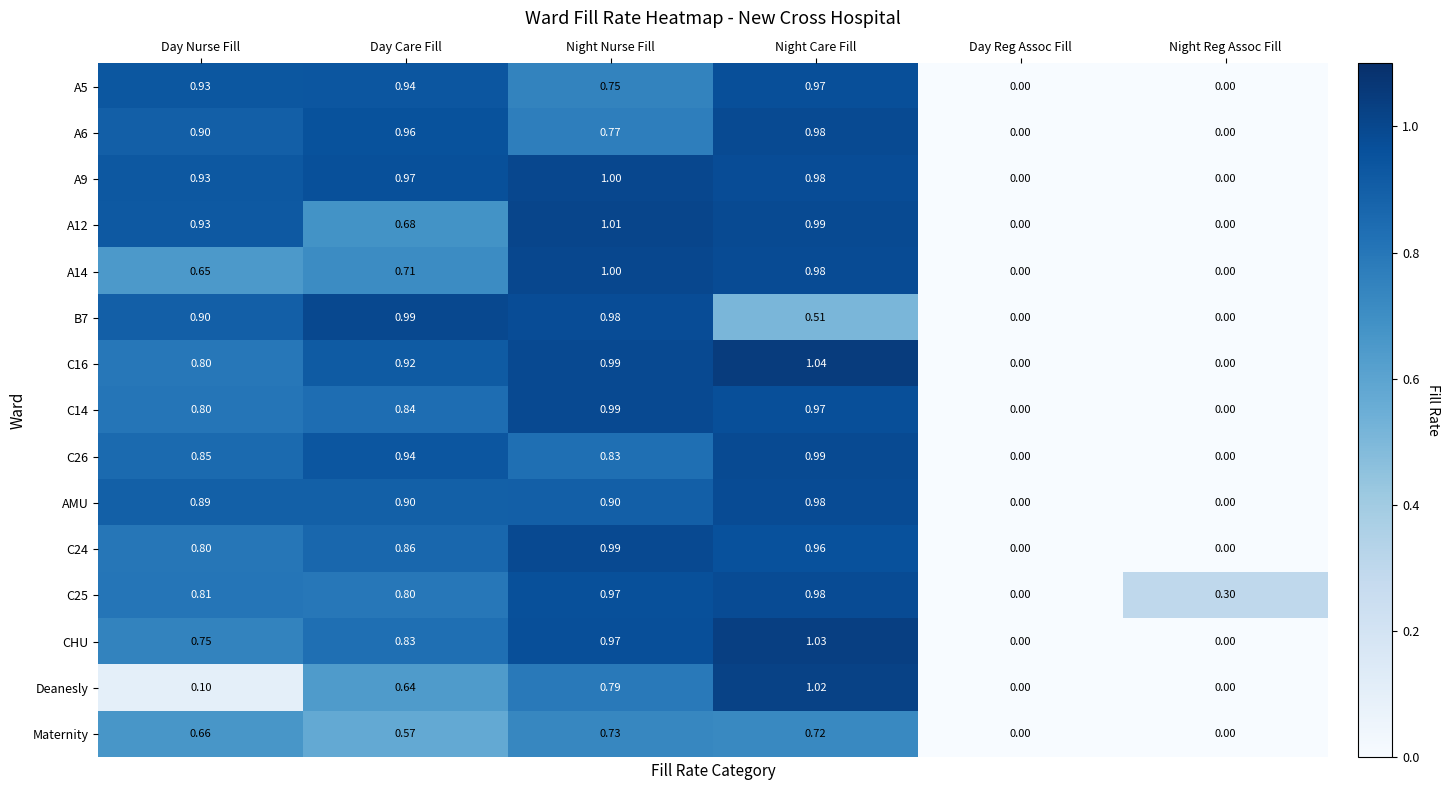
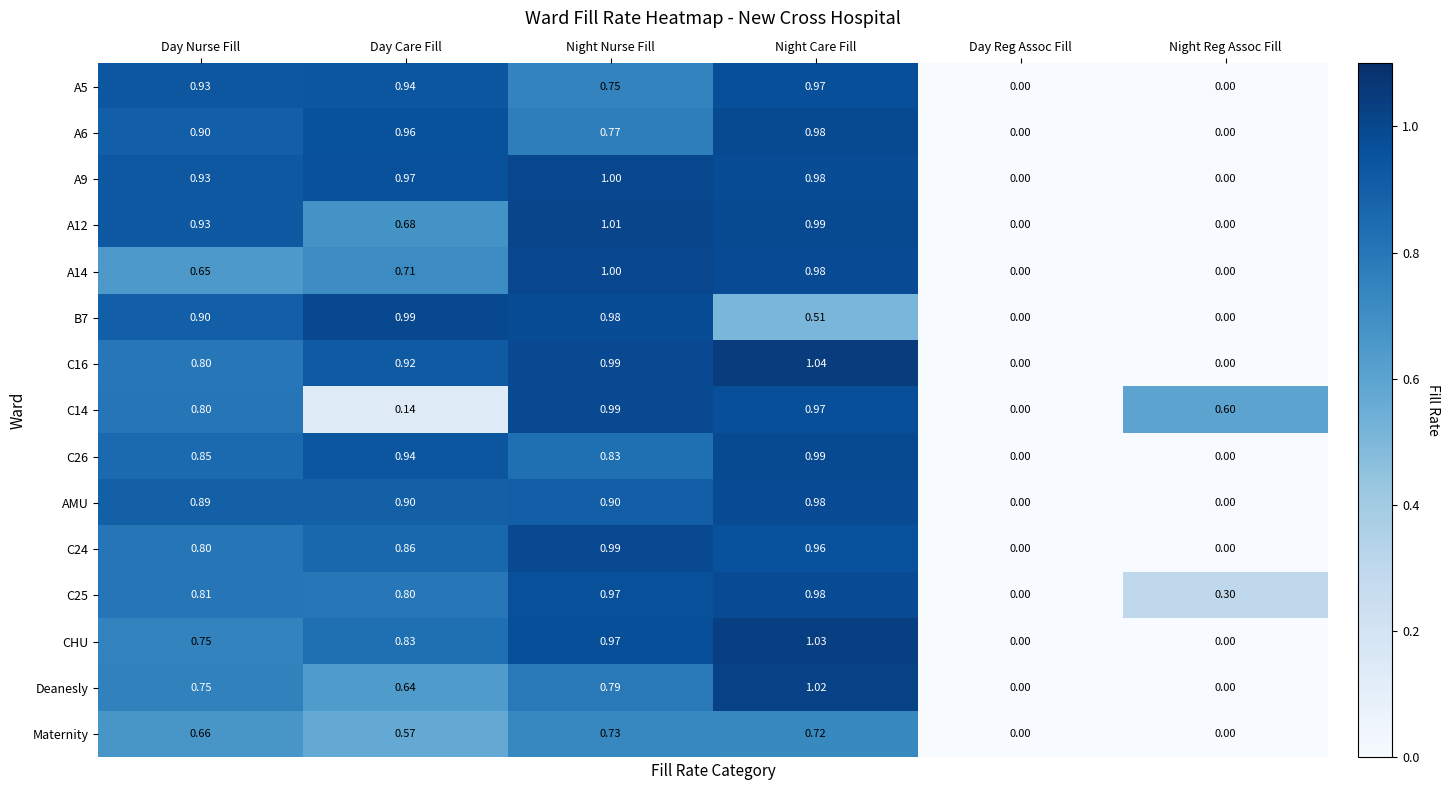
  {
    "A5": {
      "Day Nurse Fill": 0.93,
      "Day Care Fill": 0.94,
      "Night Nurse Fill": 0.75,
      "Night Care Fill": 0.97,
      "Day Reg Assoc Fill": 0.00,
      "Night Reg Assoc Fill": 0.00
    },
    "A6": {
      "Day Nurse Fill": 0.90,
      "Day Care Fill": 0.96,
      "Night Nurse Fill": 0.77,
      "Night Care Fill": 0.98,
      "Day Reg Assoc Fill": 0.00,
      "Night Reg Assoc Fill": 0.00
    },
    "A9": {
      "Day Nurse Fill": 0.93,
      "Day Care Fill": 0.97,
      "Night Nurse Fill": 1.00,
      "Night Care Fill": 0.98,
      "Day Reg Assoc Fill": 0.00,
      "Night Reg Assoc Fill": 0.00
    },
    "A12": {
      "Day Nurse Fill": 0.93,
      "Day Care Fill": 0.68,
      "Night Nurse Fill": 1.01,
      "Night Care Fill": 0.99,
      "Day Reg Assoc Fill": 0.00,
      "Night Reg Assoc Fill": 0.00
    },
    "A14": {
      "Day Nurse Fill": 0.65,
      "Day Care Fill": 0.71,
      "Night Nurse Fill": 1.00,
      "Night Care Fill": 0.98,
      "Day Reg Assoc Fill": 0.00,
      "Night Reg Assoc Fill": 0.00
    },
    "B7": {
      "Day Nurse Fill": 0.90,
      "Day Care Fill": 0.99,
      "Night Nurse Fill": 0.98,
      "Night Care Fill": 0.51,
      "Day Reg Assoc Fill": 0.00,
      "Night Reg Assoc Fill": 0.00
    },
    "C16": {
      "Day Nurse Fill": 0.80,
      "Day Care Fill": 0.92,
      "Night Nurse Fill": 0.99,
      "Night Care Fill": 1.04,
      "Day Reg Assoc Fill": 0.00,
      "Night Reg Assoc Fill": 0.00
    },
    "C14": {
      "Day Nurse Fill": 0.80,
-     "Day Care Fill": 0.84,
+     "Day Care Fill": 0.14,
      "Night Nurse Fill": 0.99,
      "Night Care Fill": 0.97,
      "Day Reg Assoc Fill": 0.00,
-     "Night Reg Assoc Fill": 0.00
+     "Night Reg Assoc Fill": 0.60
    },
    "C26": {
      "Day Nurse Fill": 0.85,
      "Day Care Fill": 0.94,
      "Night Nurse Fill": 0.83,
      "Night Care Fill": 0.99,
      "Day Reg Assoc Fill": 0.00,
      "Night Reg Assoc Fill": 0.00
    },
    "AMU": {
      "Day Nurse Fill": 0.89,
      "Day Care Fill": 0.90,
      "Night Nurse Fill": 0.90,
      "Night Care Fill": 0.98,
      "Day Reg Assoc Fill": 0.00,
      "Night Reg Assoc Fill": 0.00
    },
    "C24": {
      "Day Nurse Fill": 0.80,
      "Day Care Fill": 0.86,
      "Night Nurse Fill": 0.99,
      "Night Care Fill": 0.96,
      "Day Reg Assoc Fill": 0.00,
      "Night Reg Assoc Fill": 0.00
    },
    "C25": {
      "Day Nurse Fill": 0.81,
      "Day Care Fill": 0.80,
      "Night Nurse Fill": 0.97,
      "Night Care Fill": 0.98,
      "Day Reg Assoc Fill": 0.00,
      "Night Reg Assoc Fill": 0.30
    },
    "CHU": {
      "Day Nurse Fill": 0.75,
      "Day Care Fill": 0.83,
      "Night Nurse Fill": 0.97,
      "Night Care Fill": 1.03,
      "Day Reg Assoc Fill": 0.00,
      "Night Reg Assoc Fill": 0.00
    },
    "Deanesly": {
-     "Day Nurse Fill": 0.10,
+     "Day Nurse Fill": 0.75,
      "Day Care Fill": 0.64,
      "Night Nurse Fill": 0.79,
      "Night Care Fill": 1.02,
      "Day Reg Assoc Fill": 0.00,
      "Night Reg Assoc Fill": 0.00
    },
    "Maternity": {
      "Day Nurse Fill": 0.66,
      "Day Care Fill": 0.57,
      "Night Nurse Fill": 0.73,
      "Night Care Fill": 0.72,
      "Day Reg Assoc Fill": 0.00,
      "Night Reg Assoc Fill": 0.00
    }
  }
